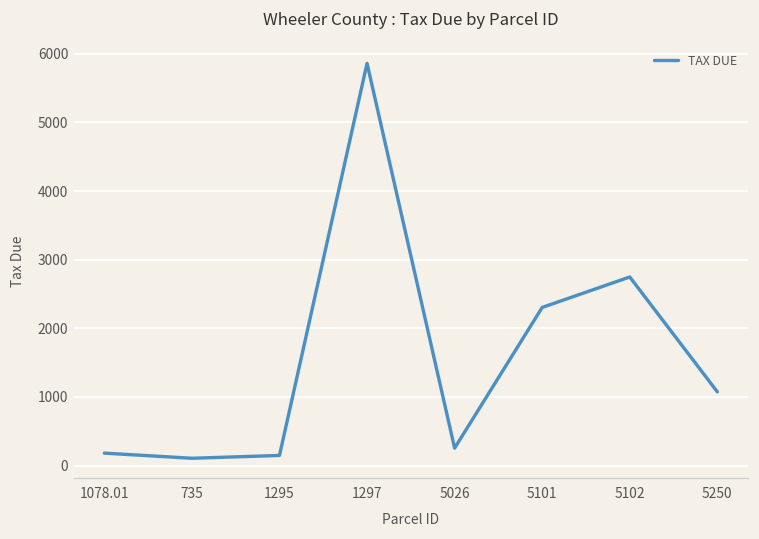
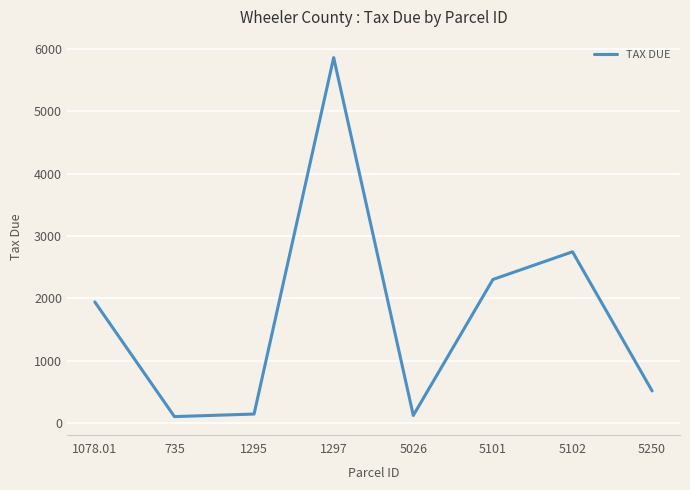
  {
-   "1078.01": 200,
+   "1078.01": 1900,
    "735": 100,
    "1295": 100,
    "1297": 5900,
-   "5026": 300,
+   "5026": 100,
    "5101": 2300,
    "5102": 2700,
-   "5250": 1100
+   "5250": 500
  }
